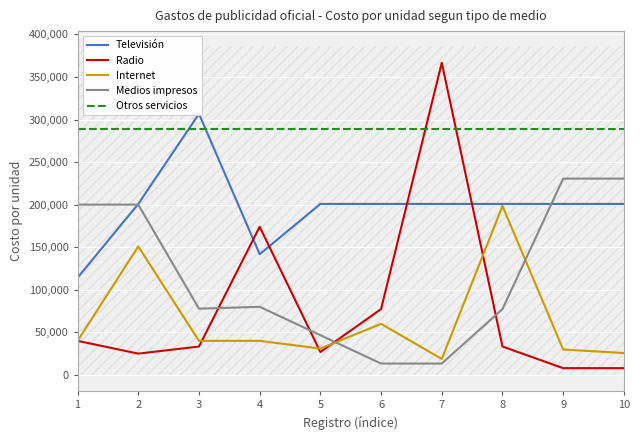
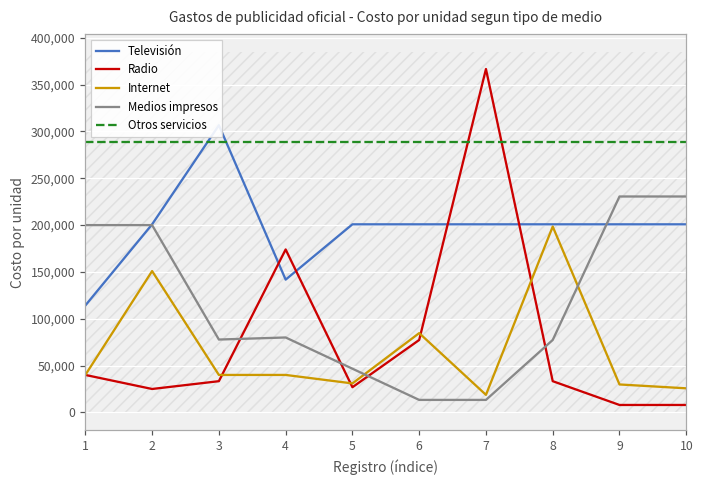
  {
    "Televisión": {
      "1": "110,000",
      "4": "140,000",
      "5": "200,000",
      "6": "200,000",
      "7": "200,000",
      "9": "200,000",
      "10": "200,000"
    },
    "Radio": {
      "2": "30,000",
      "3": "30,000",
      "4": "170,000",
      "5": "30,000",
      "6": "80,000",
      "7": "370,000",
      "8": "30,000",
      "9": "10,000",
      "10": "10,000"
    },
    "Internet": {
      "2": "150,000",
      "3": "40,000",
      "4": "40,000",
      "5": "30,000",
-     "6": "60,000",
+     "6": "80,000",
      "7": "20,000",
      "9": "30,000",
      "10": "30,000"
    },
    "Medios impresos": {
      "1": "200,000",
      "3": "80,000",
      "4": "80,000",
      "5": "50,000",
      "6": "10,000",
      "7": "10,000",
      "8": "80,000",
      "9": "230,000",
      "10": "230,000"
    },
    "Otros servicios": {
      "1": "290,000",
      "2": "290,000",
      "3": "290,000",
      "4": "290,000",
      "5": "290,000",
      "6": "290,000",
      "7": "290,000",
      "8": "290,000",
      "9": "290,000",
      "10": "290,000"
    }
  }
